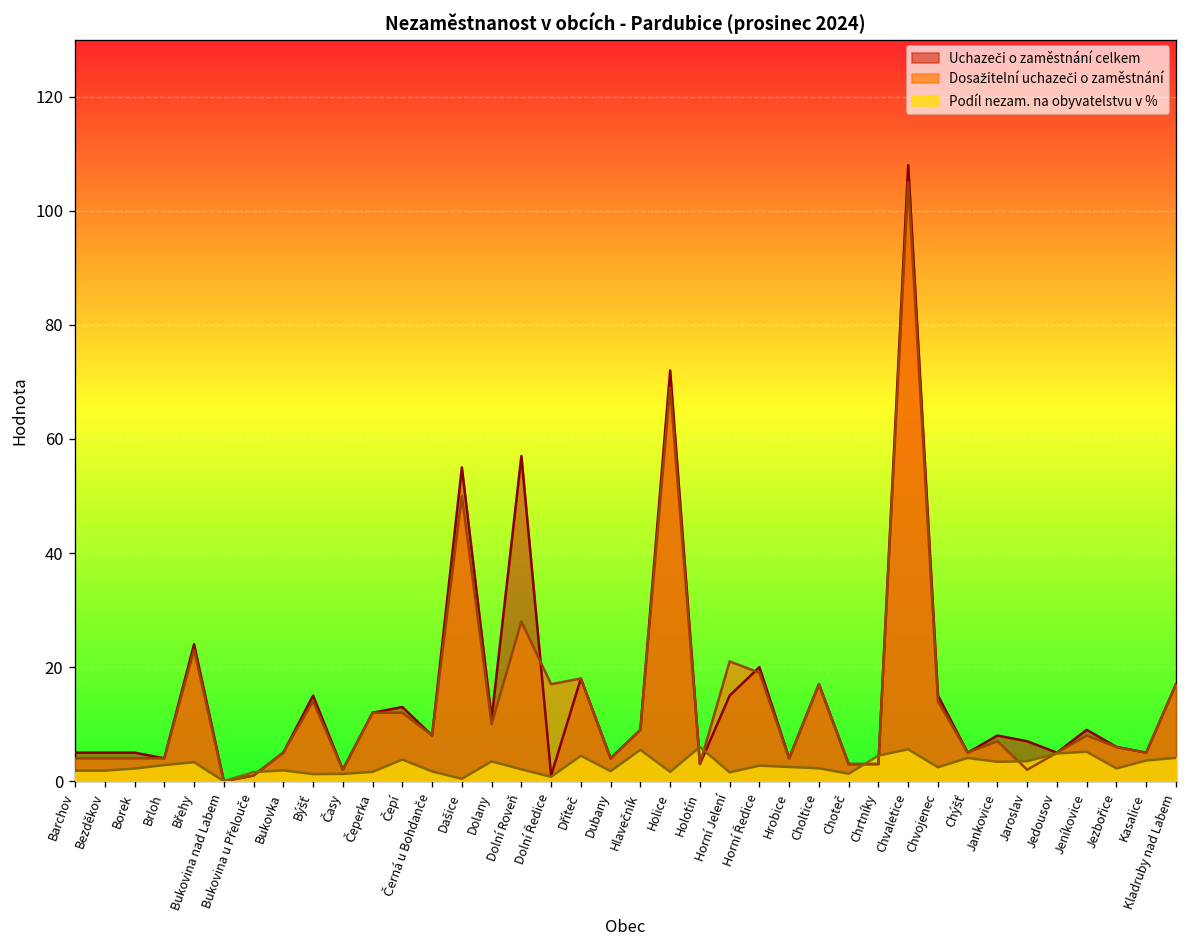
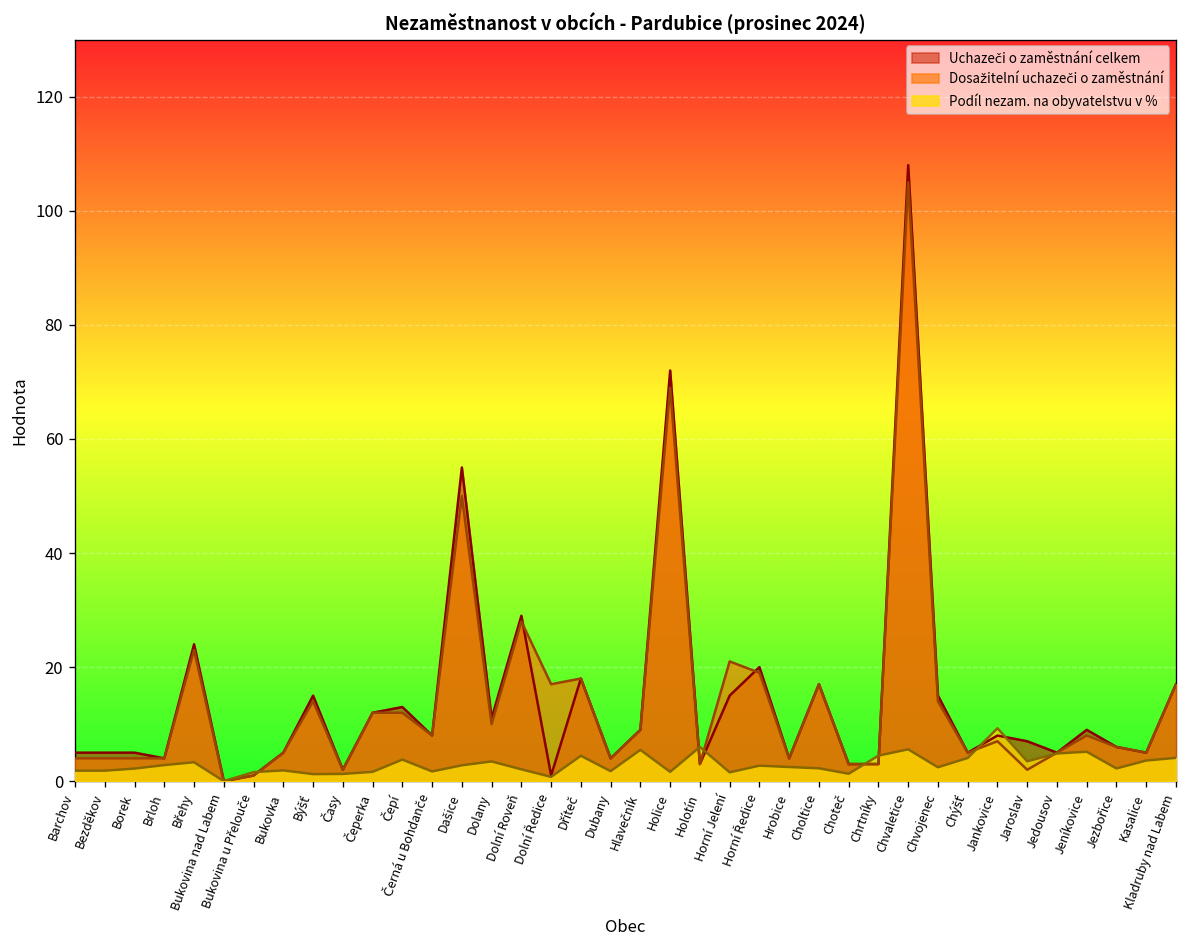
  {
    "Uchazeči o zaměstnání celkem": {
      "Barchov": 5,
      "Bezděkov": 5,
      "Borek": 5,
      "Břehy": 24,
      "Býšť": 15,
      "Čepí": 13,
      "Dašice": 55,
      "Dolany": 11,
-     "Dolní Roveň": 57,
+     "Dolní Roveň": 29,
      "Holice": 72,
      "Horní Jelení": 15,
      "Horní Ředice": 20,
      "Chvaletice": 108,
      "Chvojenec": 15,
      "Jankovice": 8,
      "Jaroslav": 7,
      "Jeníkovice": 9
    },
    "Dosažitelní uchazeči o zaměstnání": {
      "Barchov": 4,
      "Bezděkov": 4,
      "Borek": 4,
      "Břehy": 23,
      "Býšť": 14,
      "Čepí": 12,
      "Dašice": 50,
      "Dolany": 10,
      "Dolní Roveň": 28,
      "Dolní Ředice": 17,
      "Holice": 69,
      "Horní Jelení": 21,
      "Horní Ředice": 19,
      "Chvaletice": 105,
      "Chvojenec": 14,
      "Jankovice": 7,
      "Jaroslav": 2,
      "Jeníkovice": 8
    },
    "Podíl nezam. na obyvatelstvu v %": {
      "Barchov": 2,
      "Bezděkov": 2,
      "Borek": 2,
      "Brloh": 3,
      "Břehy": 3,
      "Bukovina u Přelouče": 2,
      "Bukovka": 2,
      "Býšť": 1,
      "Časy": 1,
      "Čeperka": 2,
      "Čepí": 4,
      "Černá u Bohdanče": 2,
-     "Dašice": 0,
+     "Dašice": 3,
      "Dolany": 3,
      "Dolní Roveň": 2,
      "Dříteč": 4,
      "Dubany": 2,
      "Hlavečník": 5,
      "Holice": 2,
      "Holotín": 6,
      "Horní Jelení": 2,
      "Horní Ředice": 3,
      "Hrobice": 2,
      "Choltice": 2,
      "Choteč": 1,
      "Chrtníky": 4,
      "Chvaletice": 6,
      "Chvojenec": 2,
      "Chýšť": 4,
-     "Jankovice": 3,
+     "Jankovice": 9,
      "Jaroslav": 3,
      "Jeníkovice": 5,
      "Jezbořice": 2,
      "Kasalice": 4,
      "Kladruby nad Labem": 4
    }
  }
